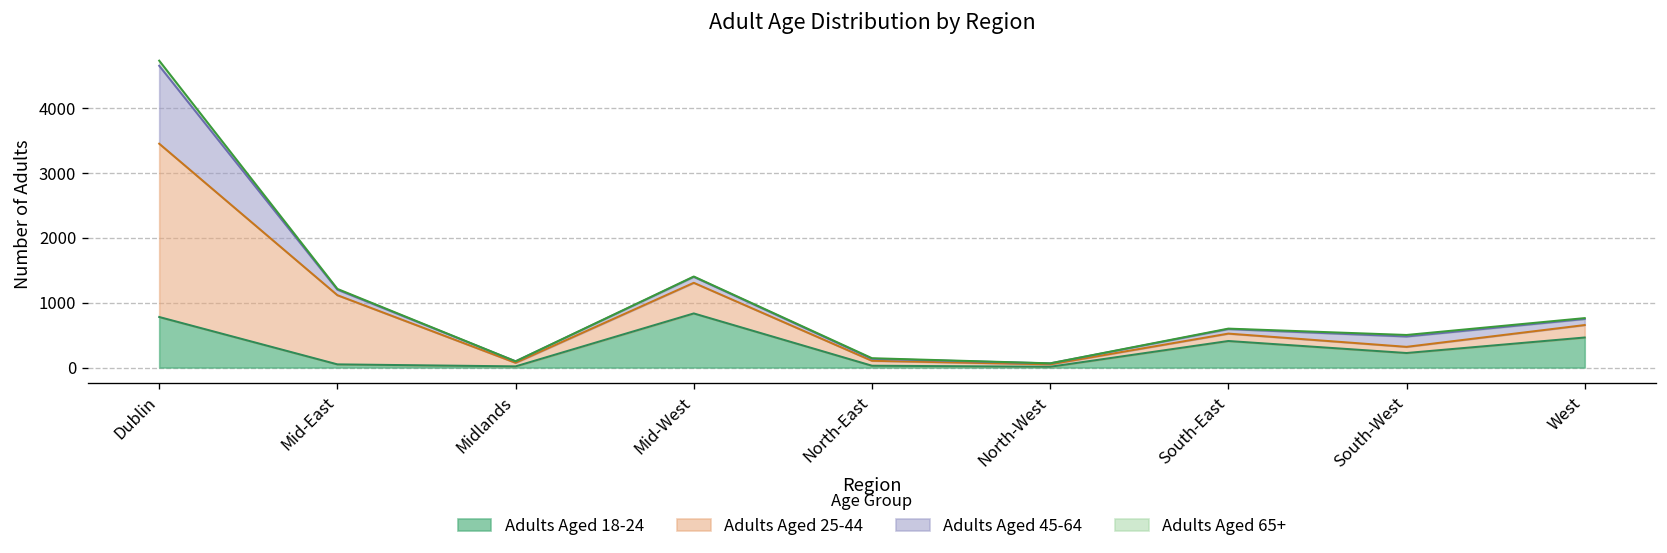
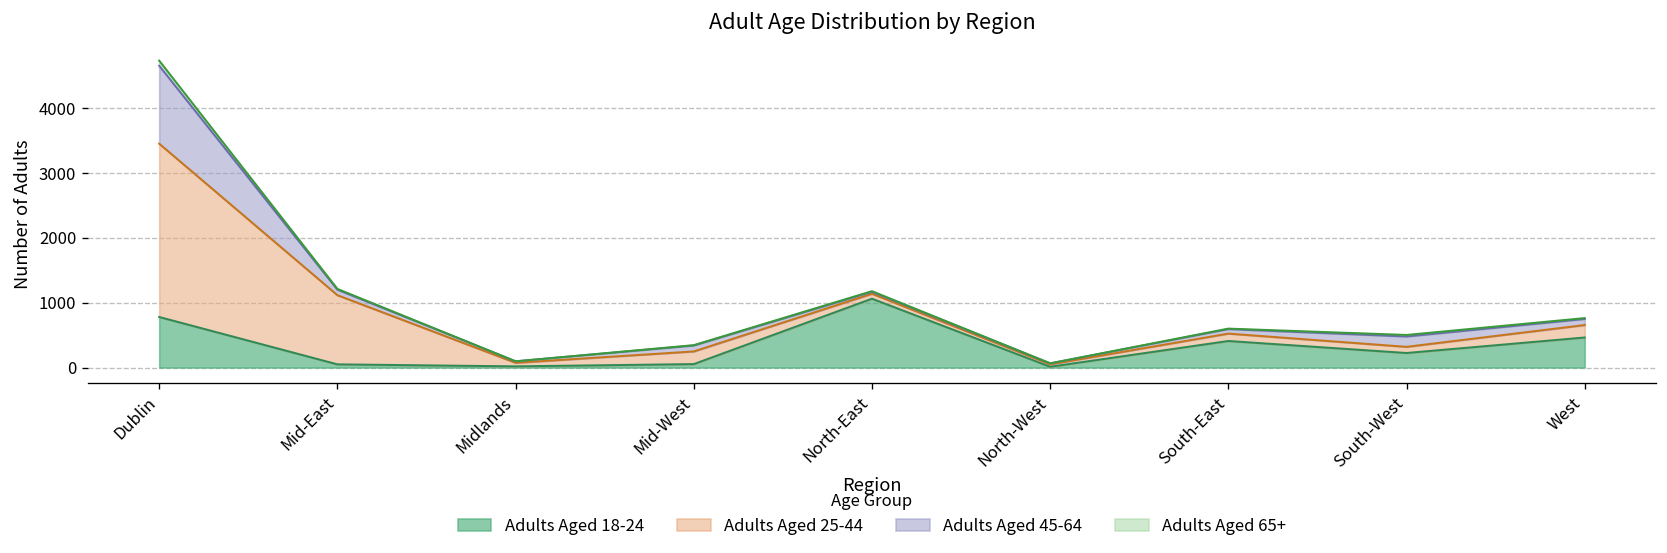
  {
    "Adults Aged 18-24": {
      "Dublin": 800,
      "Mid-East": 0,
      "Midlands": 0,
-     "Mid-West": 800,
-     "North-East": 0,
+     "Mid-West": 100,
+     "North-East": 1100,
      "South-East": 400,
      "South-West": 200,
      "West": 500
    },
    "Adults Aged 25-44": {
      "Dublin": 2700,
      "Mid-East": 1100,
-     "Mid-West": 500,
+     "Mid-West": 200,
      "South-East": 100,
      "South-West": 100,
      "West": 200
    }
  }
